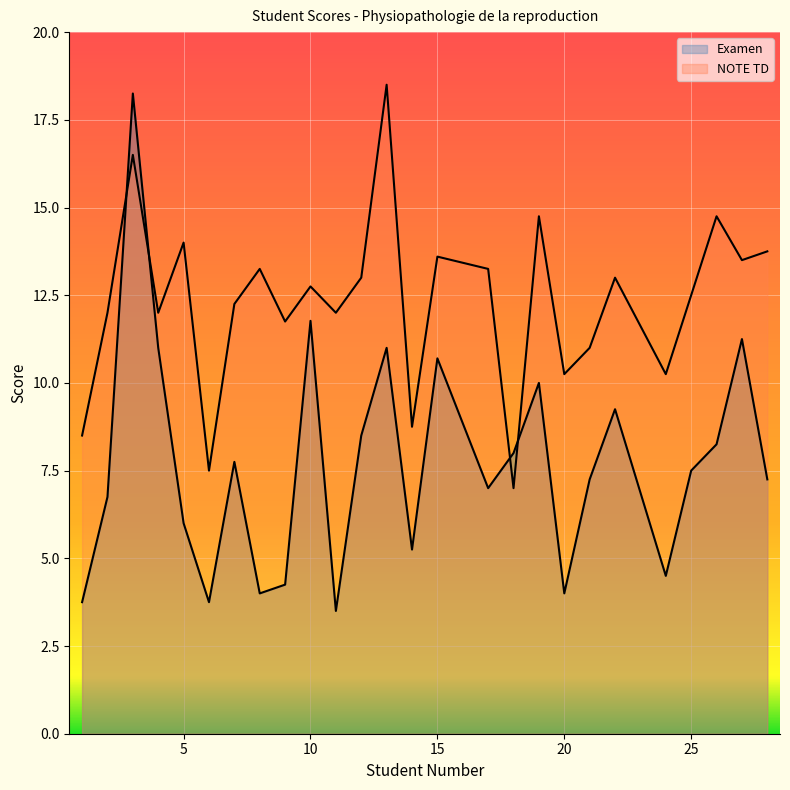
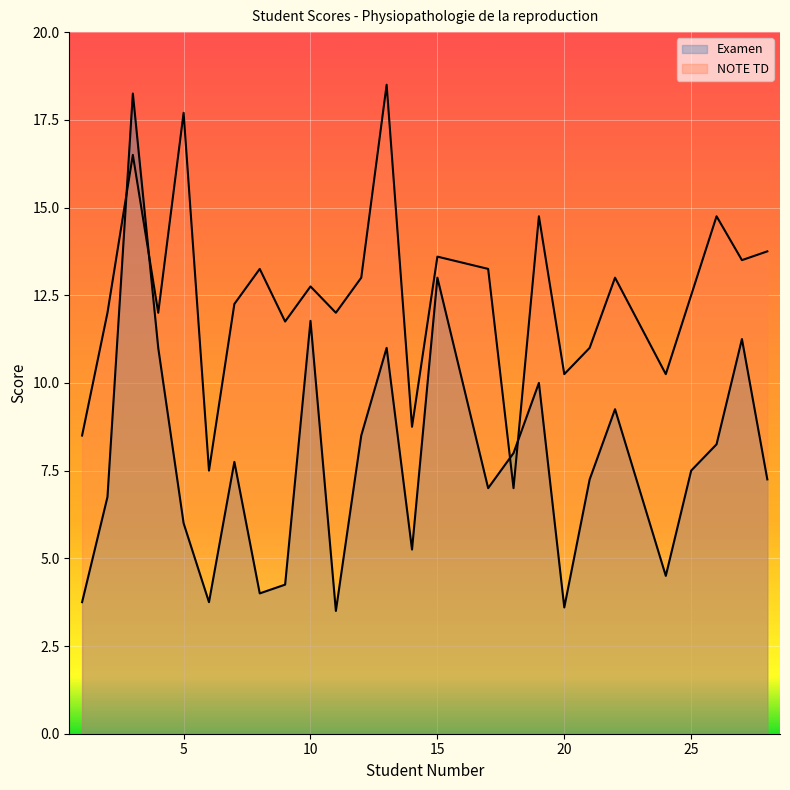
  {
    "Examen": {
      "5": 6.0,
      "10": 11.8,
-     "15": 10.7,
-     "20": 4.0,
+     "15": 13.0,
+     "20": 3.6,
      "25": 7.5
    },
    "NOTE TD": {
-     "5": 14.0,
+     "5": 17.7,
      "10": 12.8,
      "15": 13.6,
      "20": 10.3,
      "25": 12.5
    }
  }
